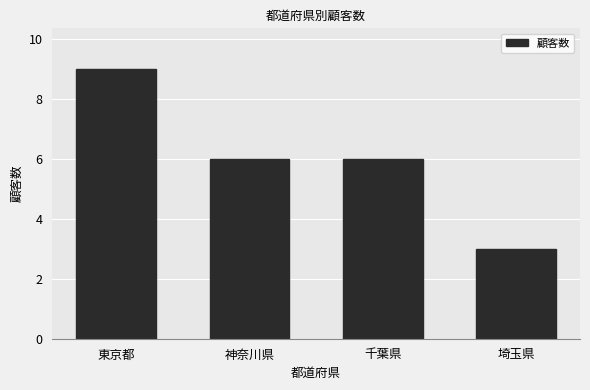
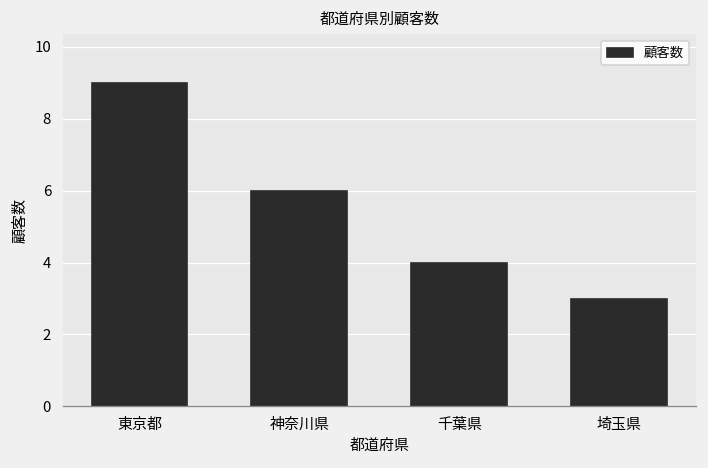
  {
    "東京都": 9,
    "神奈川県": 6,
-   "千葉県": 6,
+   "千葉県": 4,
    "埼玉県": 3
  }
